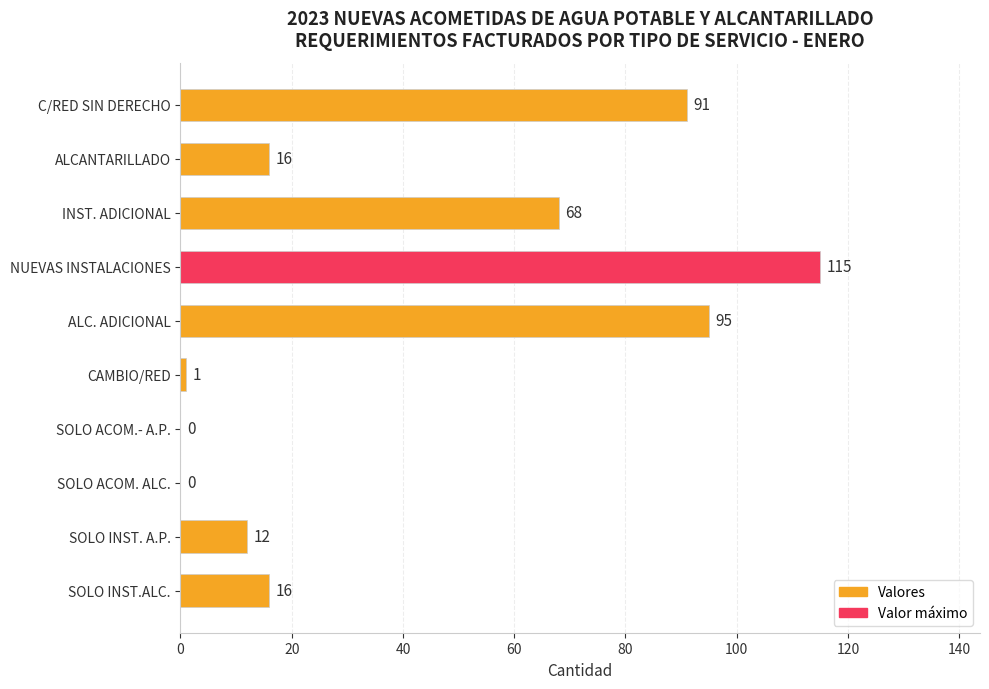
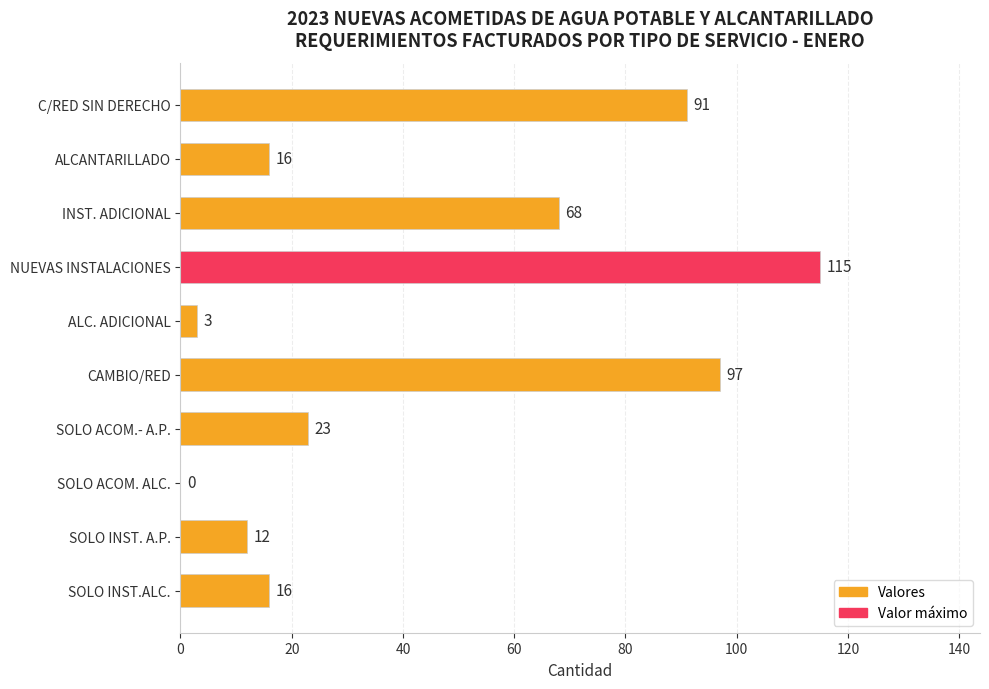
  {
    "C/RED SIN DERECHO": 91,
    "ALCANTARILLADO": 16,
    "INST. ADICIONAL": 68,
    "NUEVAS INSTALACIONES": 115,
-   "ALC. ADICIONAL": 95,
-   "CAMBIO/RED": 1,
-   "SOLO ACOM.- A.P.": 0,
+   "ALC. ADICIONAL": 3,
+   "CAMBIO/RED": 97,
+   "SOLO ACOM.- A.P.": 23,
    "SOLO ACOM. ALC.": 0,
    "SOLO INST. A.P.": 12,
    "SOLO INST.ALC.": 16
  }
